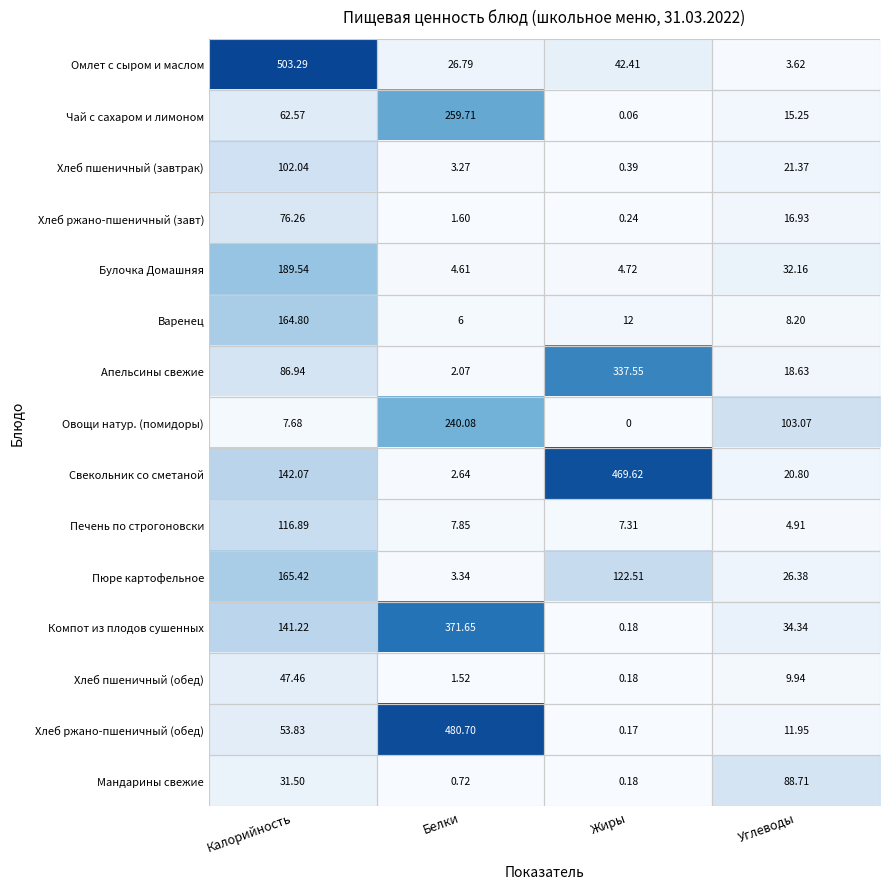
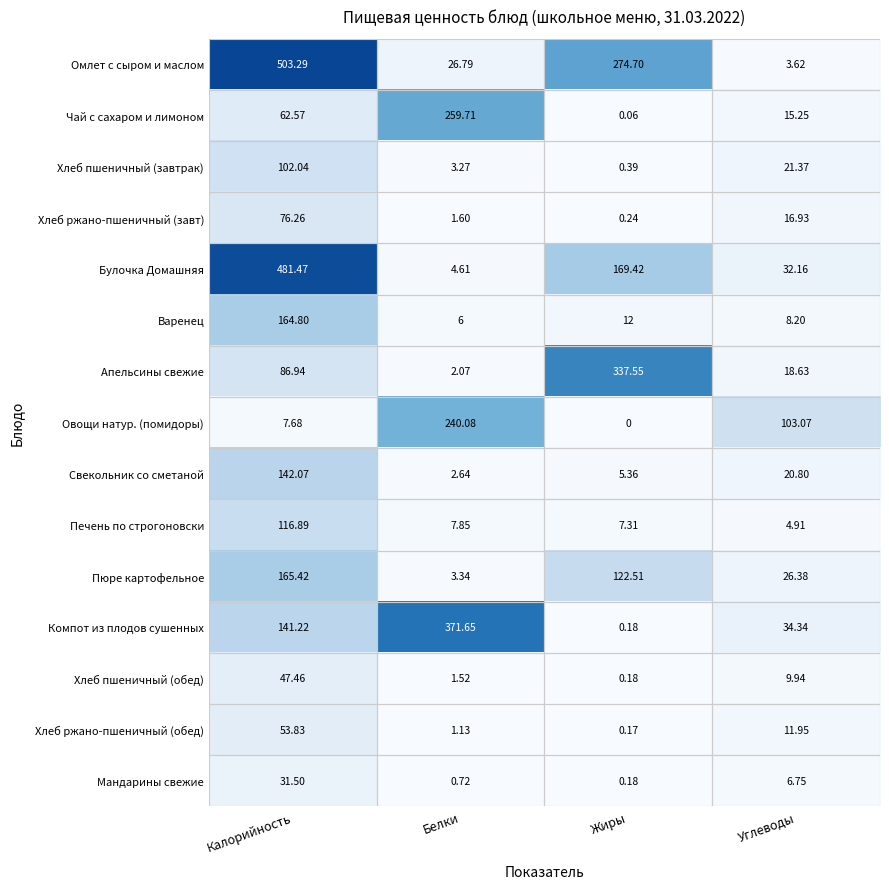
  {
    "Омлет с сыром и маслом": {
      "Калорийность": 503.29,
      "Белки": 26.79,
-     "Жиры": 42.41,
+     "Жиры": 274.70,
      "Углеводы": 3.62
    },
    "Чай с сахаром и лимоном": {
      "Калорийность": 62.57,
      "Белки": 259.71,
      "Жиры": 0.06,
      "Углеводы": 15.25
    },
    "Хлеб пшеничный (завтрак)": {
      "Калорийность": 102.04,
      "Белки": 3.27,
      "Жиры": 0.39,
      "Углеводы": 21.37
    },
    "Хлеб ржано-пшеничный (завт)": {
      "Калорийность": 76.26,
      "Белки": 1.60,
      "Жиры": 0.24,
      "Углеводы": 16.93
    },
    "Булочка Домашняя": {
-     "Калорийность": 189.54,
+     "Калорийность": 481.47,
      "Белки": 4.61,
-     "Жиры": 4.72,
+     "Жиры": 169.42,
      "Углеводы": 32.16
    },
    "Варенец": {
      "Калорийность": 164.80,
      "Белки": 6,
      "Жиры": 12,
      "Углеводы": 8.20
    },
    "Апельсины свежие": {
      "Калорийность": 86.94,
      "Белки": 2.07,
      "Жиры": 337.55,
      "Углеводы": 18.63
    },
    "Овощи натур. (помидоры)": {
      "Калорийность": 7.68,
      "Белки": 240.08,
      "Жиры": 0,
      "Углеводы": 103.07
    },
    "Свекольник со сметаной": {
      "Калорийность": 142.07,
      "Белки": 2.64,
-     "Жиры": 469.62,
+     "Жиры": 5.36,
      "Углеводы": 20.80
    },
    "Печень по строгоновски": {
      "Калорийность": 116.89,
      "Белки": 7.85,
      "Жиры": 7.31,
      "Углеводы": 4.91
    },
    "Пюре картофельное": {
      "Калорийность": 165.42,
      "Белки": 3.34,
      "Жиры": 122.51,
      "Углеводы": 26.38
    },
    "Компот из плодов сушенных": {
      "Калорийность": 141.22,
      "Белки": 371.65,
      "Жиры": 0.18,
      "Углеводы": 34.34
    },
    "Хлеб пшеничный (обед)": {
      "Калорийность": 47.46,
      "Белки": 1.52,
      "Жиры": 0.18,
      "Углеводы": 9.94
    },
    "Хлеб ржано-пшеничный (обед)": {
      "Калорийность": 53.83,
-     "Белки": 480.70,
+     "Белки": 1.13,
      "Жиры": 0.17,
      "Углеводы": 11.95
    },
    "Мандарины свежие": {
      "Калорийность": 31.50,
      "Белки": 0.72,
      "Жиры": 0.18,
-     "Углеводы": 88.71
+     "Углеводы": 6.75
    }
  }
